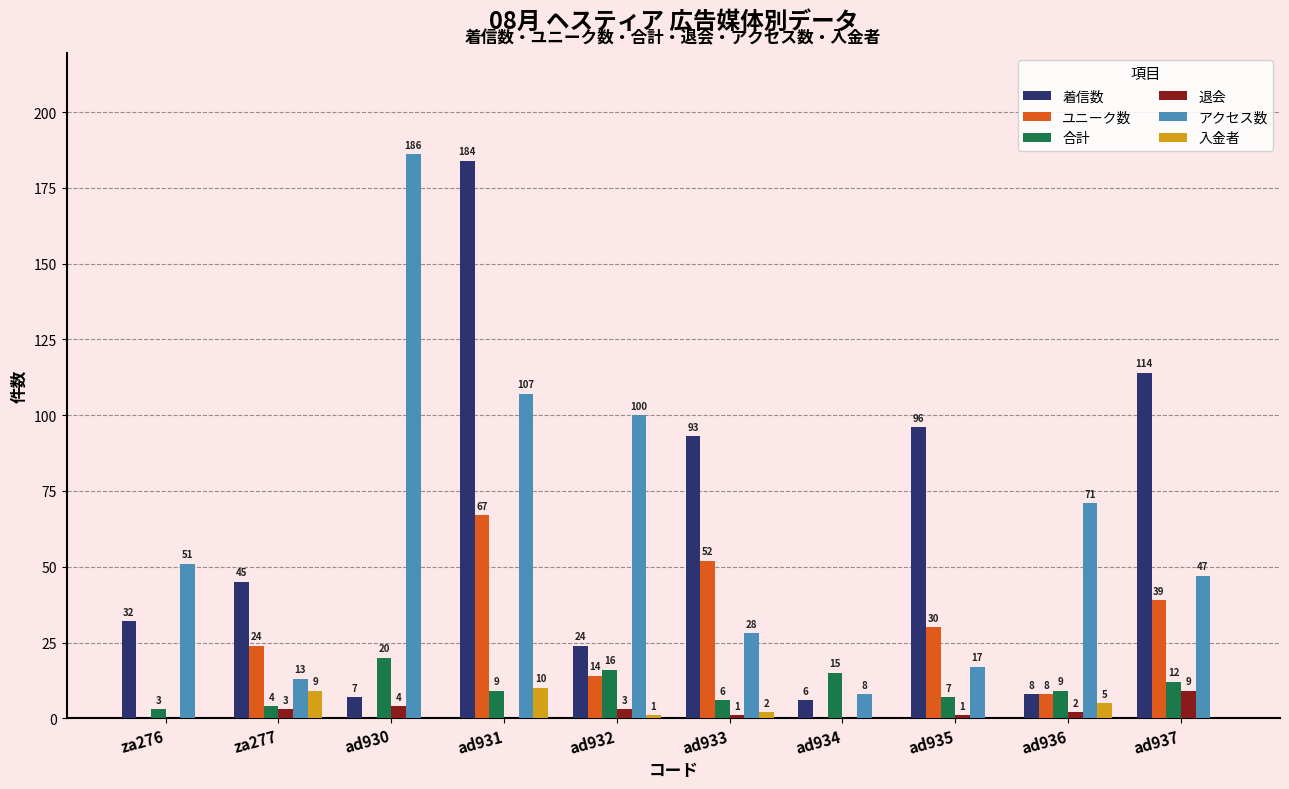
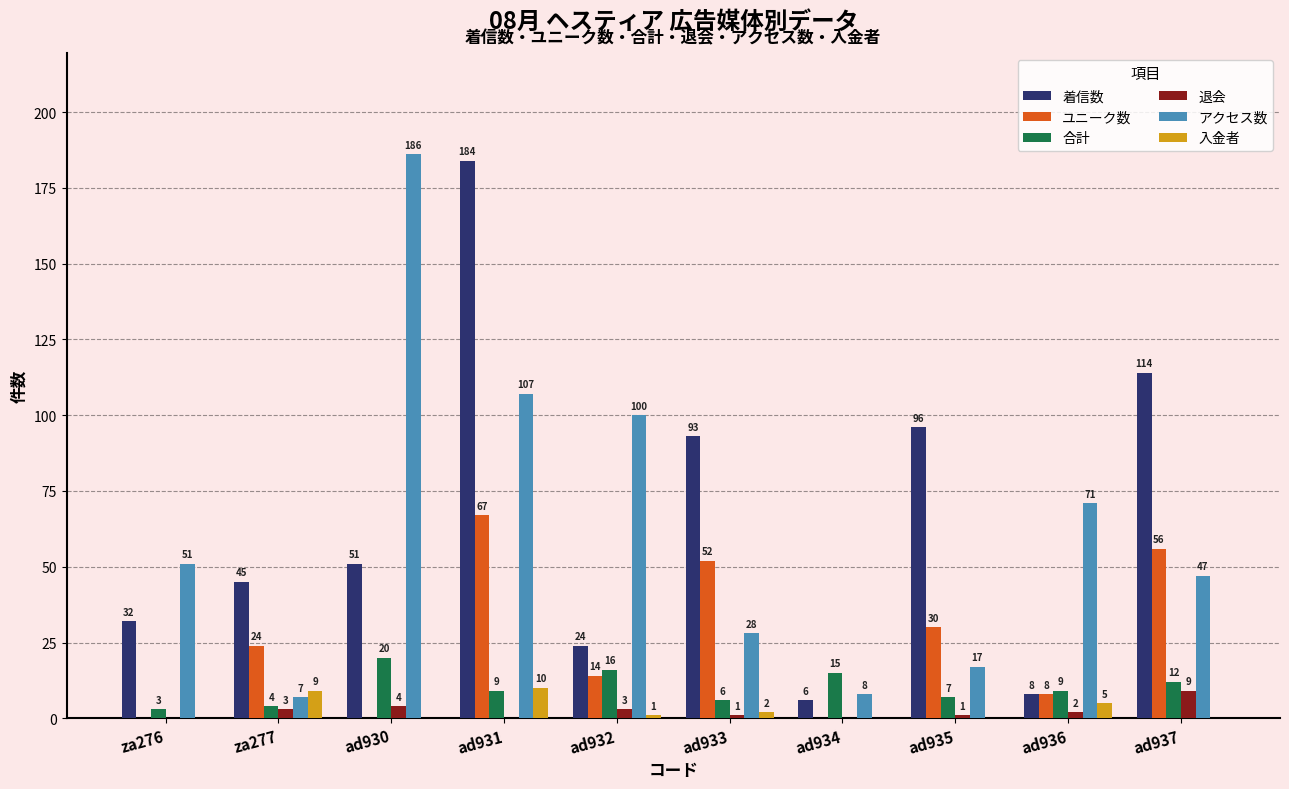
  {
    "着信数": {
      "za276": 32,
      "za277": 45,
-     "ad930": 7,
+     "ad930": 51,
      "ad931": 184,
      "ad932": 24,
      "ad933": 93,
      "ad934": 6,
      "ad935": 96,
      "ad936": 8,
      "ad937": 114
    },
    "ユニーク数": {
      "za277": 24,
      "ad931": 67,
      "ad932": 14,
      "ad933": 52,
      "ad935": 30,
      "ad936": 8,
-     "ad937": 39
+     "ad937": 56
    },
    "合計": {
      "za276": 3,
      "za277": 4,
      "ad930": 20,
      "ad931": 9,
      "ad932": 16,
      "ad933": 6,
      "ad934": 15,
      "ad935": 7,
      "ad936": 9,
      "ad937": 12
    },
    "退会": {
      "za277": 3,
      "ad930": 4,
      "ad932": 3,
      "ad933": 1,
      "ad935": 1,
      "ad936": 2,
      "ad937": 9
    },
    "アクセス数": {
      "za276": 51,
-     "za277": 13,
+     "za277": 7,
      "ad930": 186,
      "ad931": 107,
      "ad932": 100,
      "ad933": 28,
      "ad934": 8,
      "ad935": 17,
      "ad936": 71,
      "ad937": 47
    },
    "入金者": {
      "za277": 9,
      "ad931": 10,
      "ad932": 1,
      "ad933": 2,
      "ad936": 5
    }
  }
